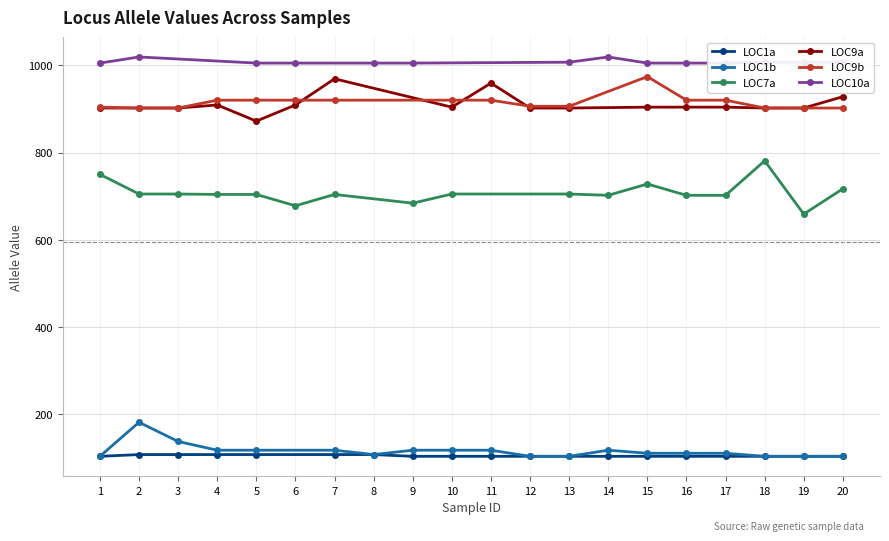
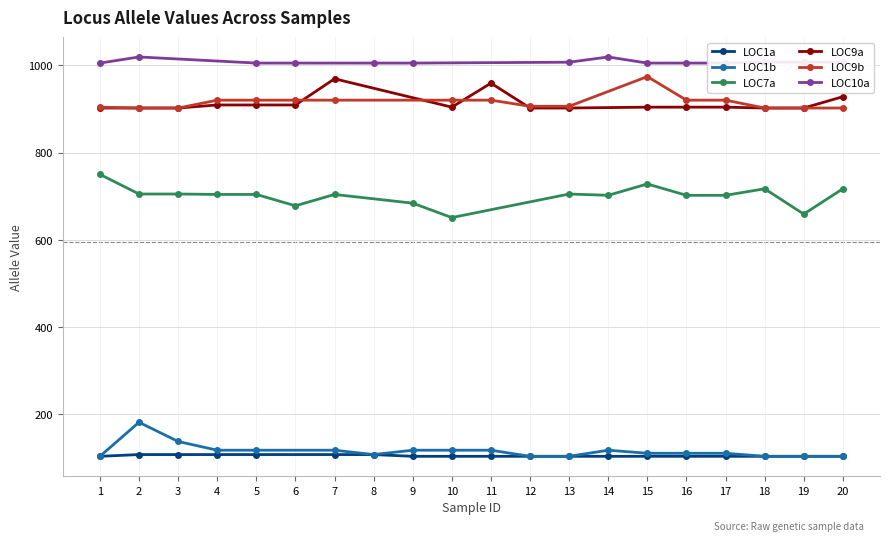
  {
    "LOC1a": {
      "2": 110,
      "3": 110,
      "4": 110,
      "5": 110,
      "7": 110,
      "9": 100,
      "10": 100,
      "11": 100,
      "14": 100,
      "15": 100,
      "16": 100,
      "17": 100
    },
    "LOC1b": {
      "2": 180,
      "3": 140,
      "4": 120,
      "5": 120,
      "7": 120,
      "9": 120,
      "10": 120,
      "11": 120,
      "14": 120,
      "15": 110,
      "16": 110,
      "17": 110
    },
    "LOC7a": {
      "1": 750,
      "2": 710,
      "3": 710,
      "4": 700,
      "5": 700,
      "6": 680,
      "7": 700,
      "9": 680,
-     "10": 710,
+     "10": 650,
      "13": 710,
      "14": 700,
      "15": 730,
      "16": 700,
      "17": 700,
-     "18": 780,
+     "18": 720,
      "19": 660,
      "20": 720
    },
    "LOC9a": {
      "4": 910,
-     "5": 870,
+     "5": 910,
      "6": 910,
      "7": 970,
      "10": 900,
      "11": 960,
      "15": 900,
      "16": 900,
      "17": 900,
      "20": 930
    },
    "LOC9b": {
      "4": 920,
      "5": 920,
      "6": 920,
      "7": 920,
      "10": 920,
      "11": 920,
      "15": 970,
      "16": 920,
      "17": 920,
      "20": 900
    },
    "LOC10a": {
      "1": 1010,
      "2": 1020,
      "5": 1010,
      "6": 1010,
      "8": 1010,
      "9": 1010,
      "13": 1010,
      "14": 1020,
      "15": 1010,
      "16": 1010
    }
  }
